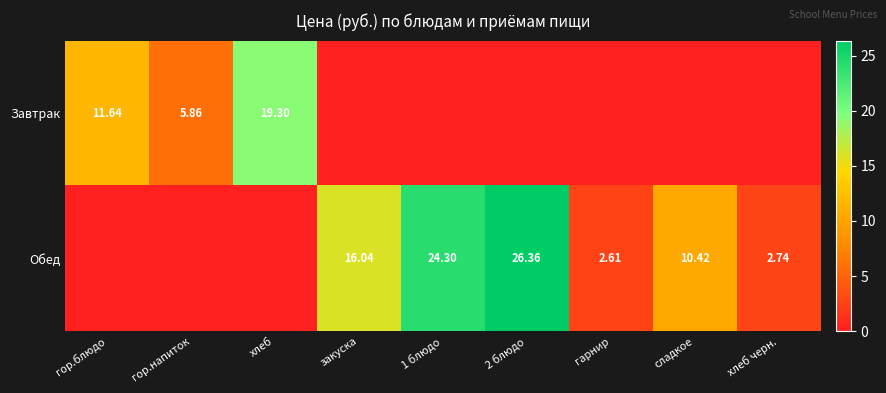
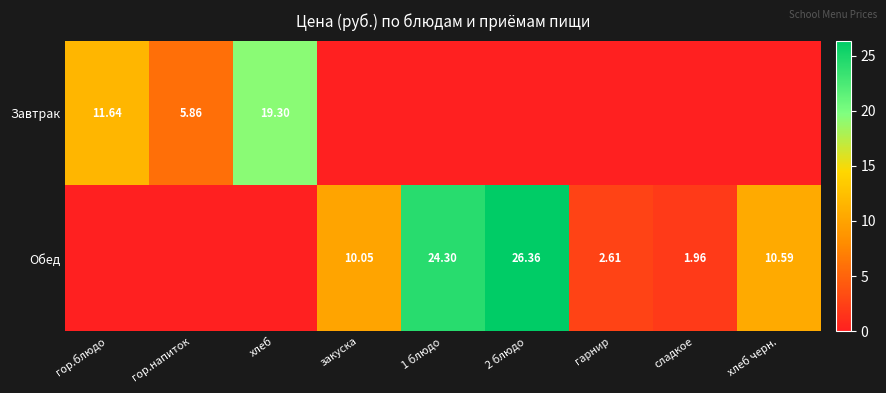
  {
    "Завтрак": {
      "гор.блюдо": 11.64,
      "гор.напиток": 5.86,
      "хлеб": 19.30
    },
    "Обед": {
-     "закуска": 16.04,
+     "закуска": 10.05,
      "1 блюдо": 24.30,
      "2 блюдо": 26.36,
      "гарнир": 2.61,
-     "сладкое": 10.42,
-     "хлеб черн.": 2.74
+     "сладкое": 1.96,
+     "хлеб черн.": 10.59
    }
  }
